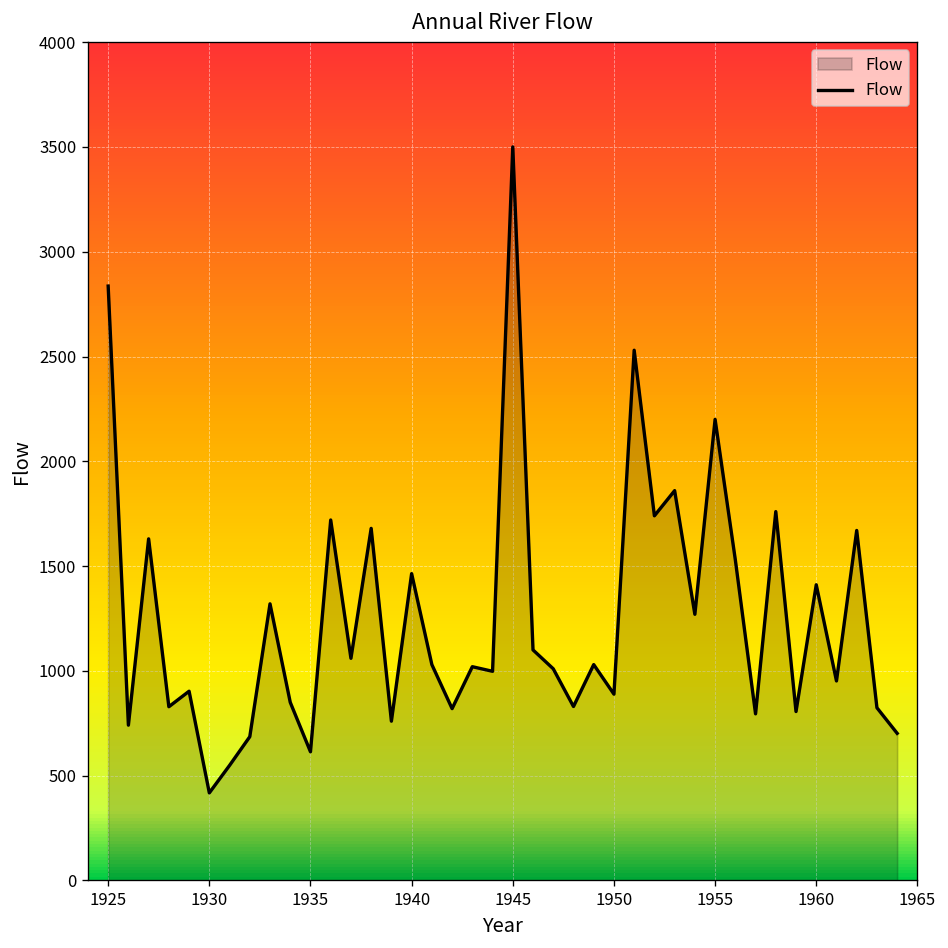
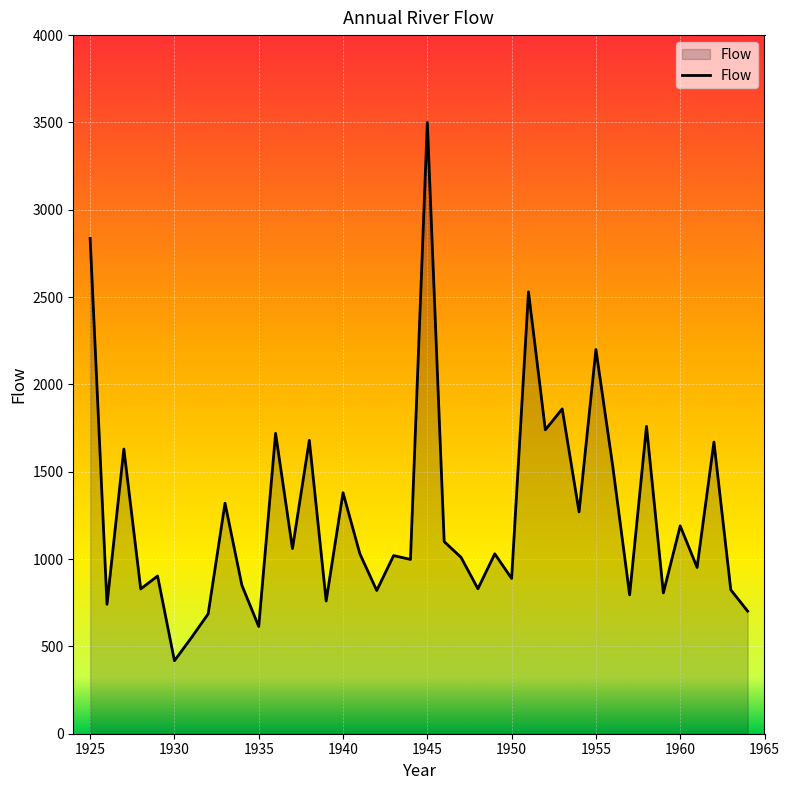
  {
    "1925": 2840,
    "1930": 420,
    "1935": 610,
-   "1940": 1460,
+   "1940": 1380,
    "1945": 3500,
    "1950": 890,
    "1955": 2200,
-   "1960": 1410
+   "1960": 1190
  }
